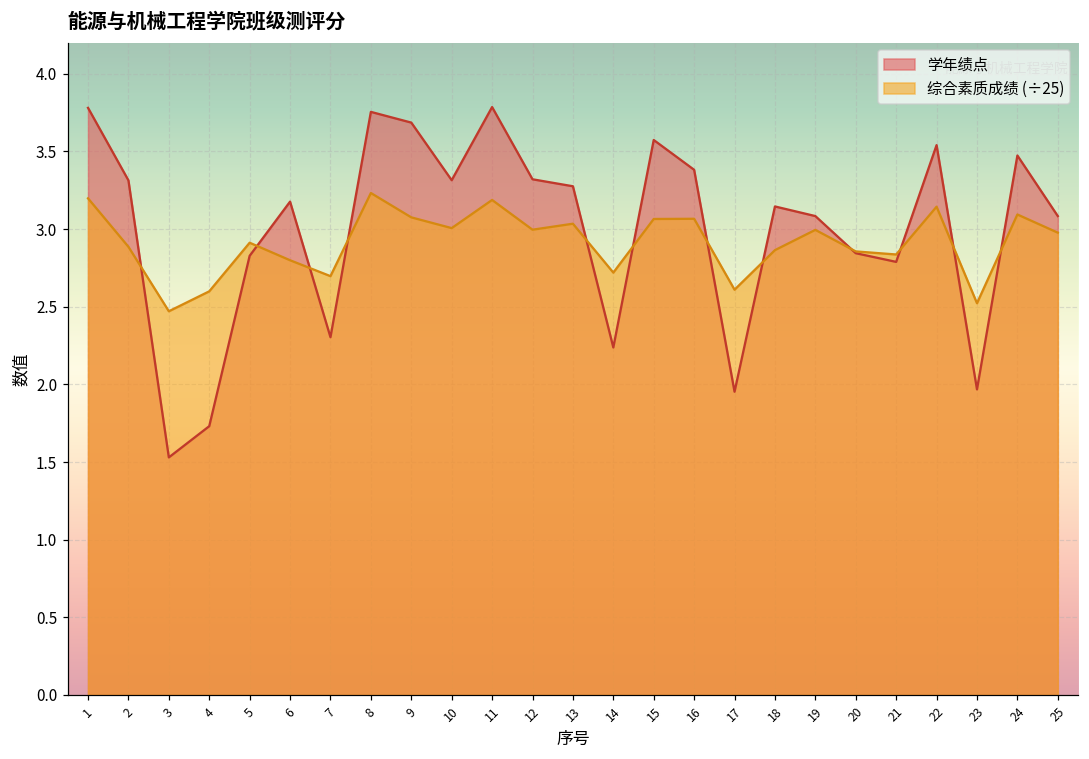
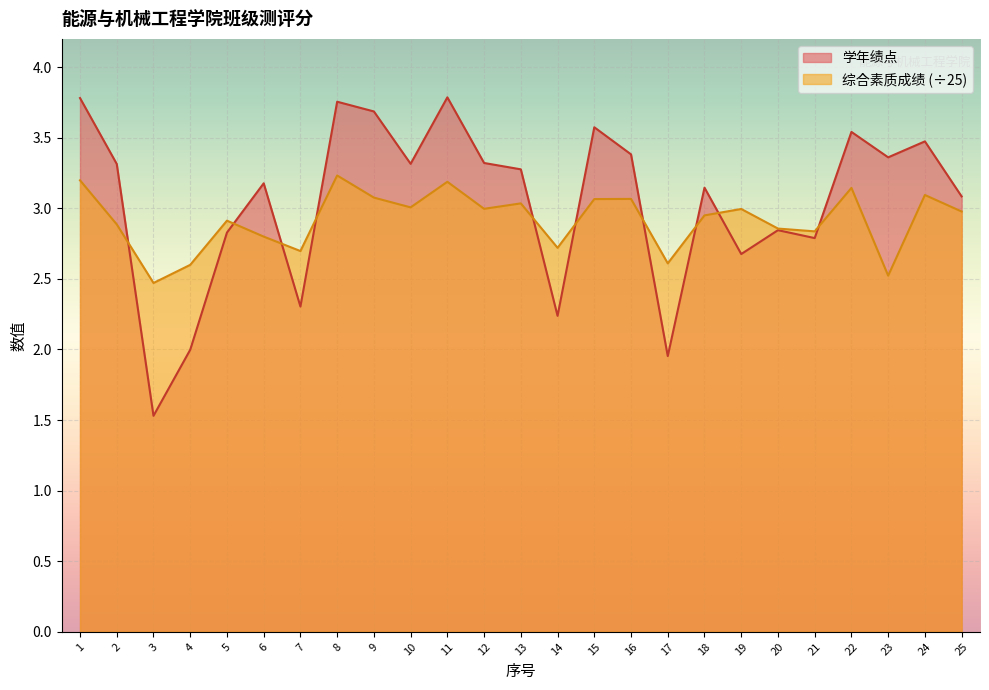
  {
    "学年绩点": {
      "1": 3.78,
      "2": 3.31,
      "3": 1.53,
-     "4": 1.73,
+     "4": 2.00,
      "5": 2.83,
      "6": 3.18,
      "7": 2.30,
      "8": 3.76,
      "9": 3.69,
      "10": 3.32,
      "11": 3.79,
      "12": 3.32,
      "13": 3.28,
      "14": 2.24,
      "15": 3.57,
      "16": 3.38,
      "17": 1.95,
      "18": 3.15,
-     "19": 3.08,
+     "19": 2.68,
      "21": 2.79,
      "22": 3.54,
-     "23": 1.97,
+     "23": 3.36,
      "24": 3.47,
      "25": 3.08
    },
    "综合素质成绩 (÷25)": {
      "1": 3.20,
      "2": 2.89,
      "3": 2.47,
      "4": 2.60,
      "5": 2.91,
      "6": 2.80,
      "7": 2.70,
      "8": 3.23,
      "9": 3.08,
      "10": 3.01,
      "11": 3.19,
      "12": 3.00,
      "13": 3.03,
      "14": 2.72,
      "15": 3.07,
      "16": 3.07,
      "17": 2.61,
-     "18": 2.86,
+     "18": 2.95,
      "19": 3.00,
      "21": 2.84,
      "22": 3.14,
      "23": 2.52,
      "24": 3.09,
      "25": 2.98
    }
  }
